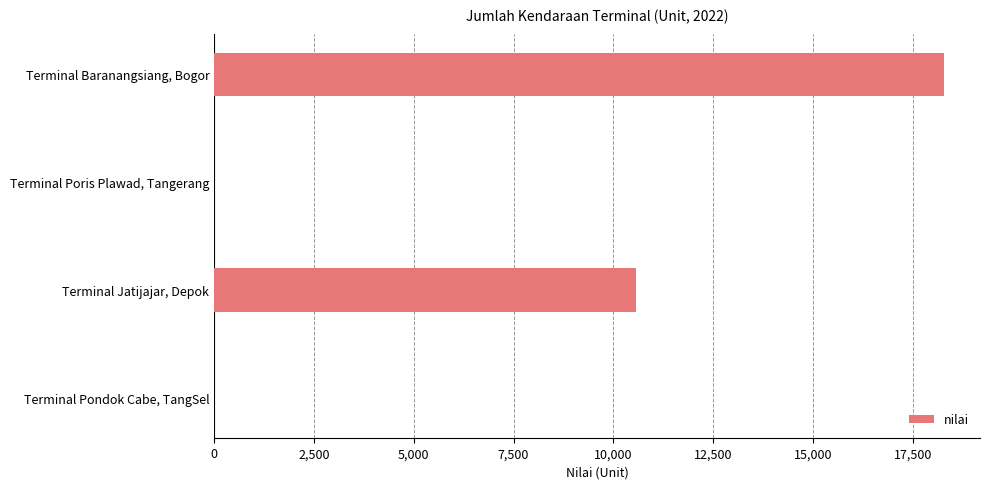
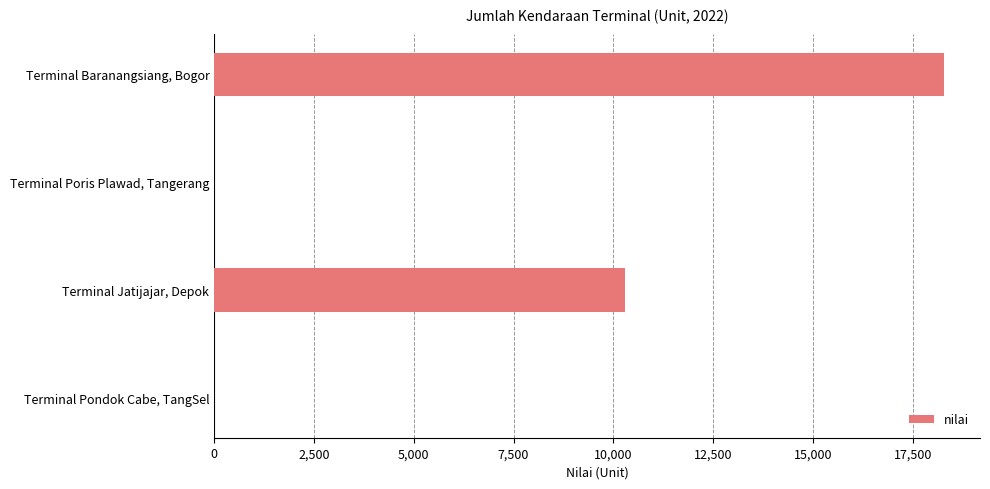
  {
    "Terminal Baranangsiang, Bogor": "18,300",
    "Terminal Poris Plawad, Tangerang": "0",
-   "Terminal Jatijajar, Depok": "10,600",
+   "Terminal Jatijajar, Depok": "10,300",
    "Terminal Pondok Cabe, TangSel": "0"
  }
